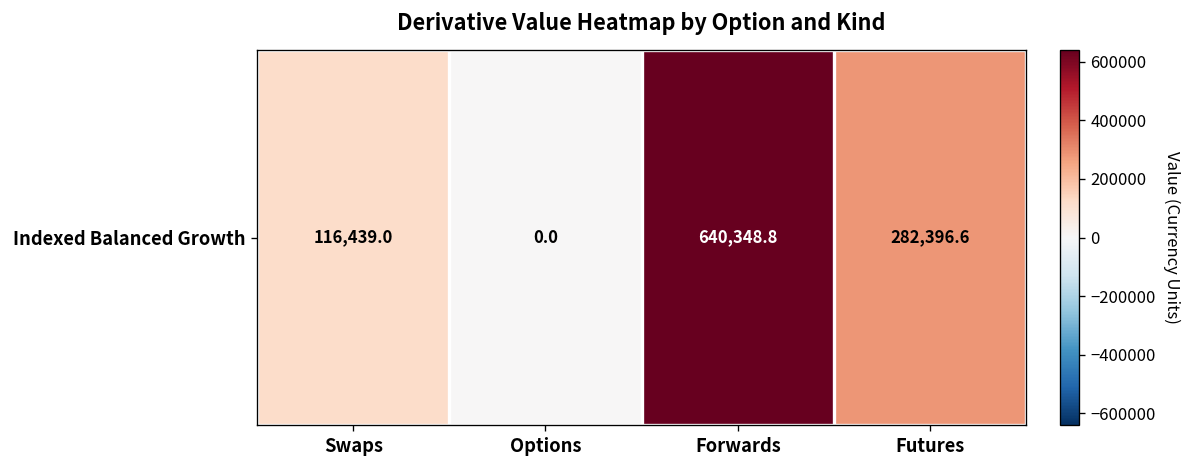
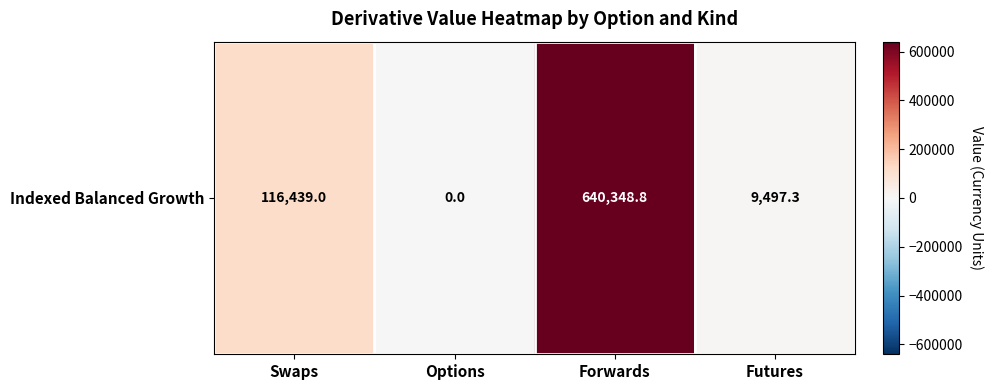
  {
    "Indexed Balanced Growth": {
      "Swaps": "116,439.0",
      "Options": "0.0",
      "Forwards": "640,348.8",
-     "Futures": "282,396.6"
+     "Futures": "9,497.3"
    }
  }
